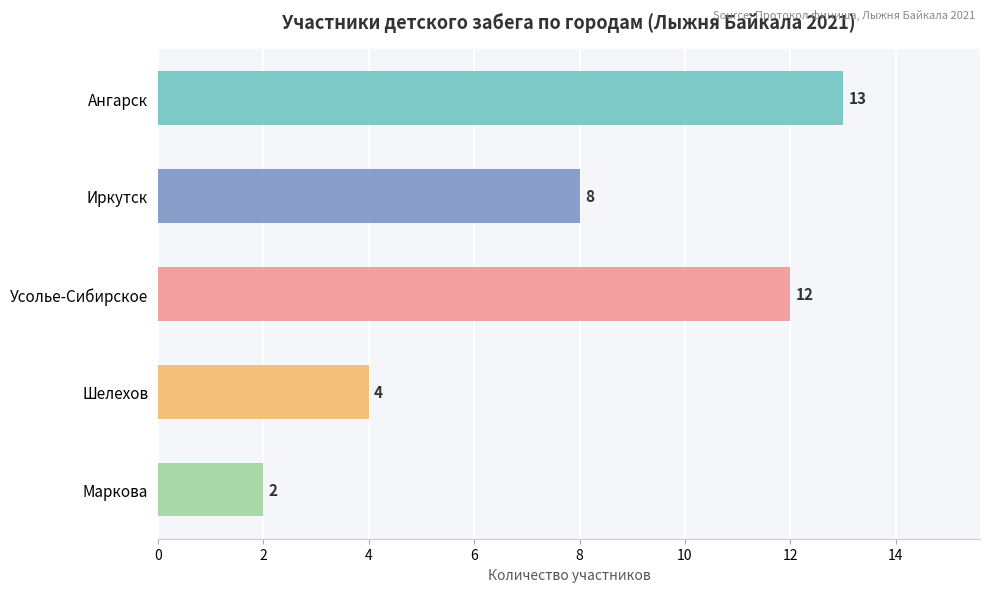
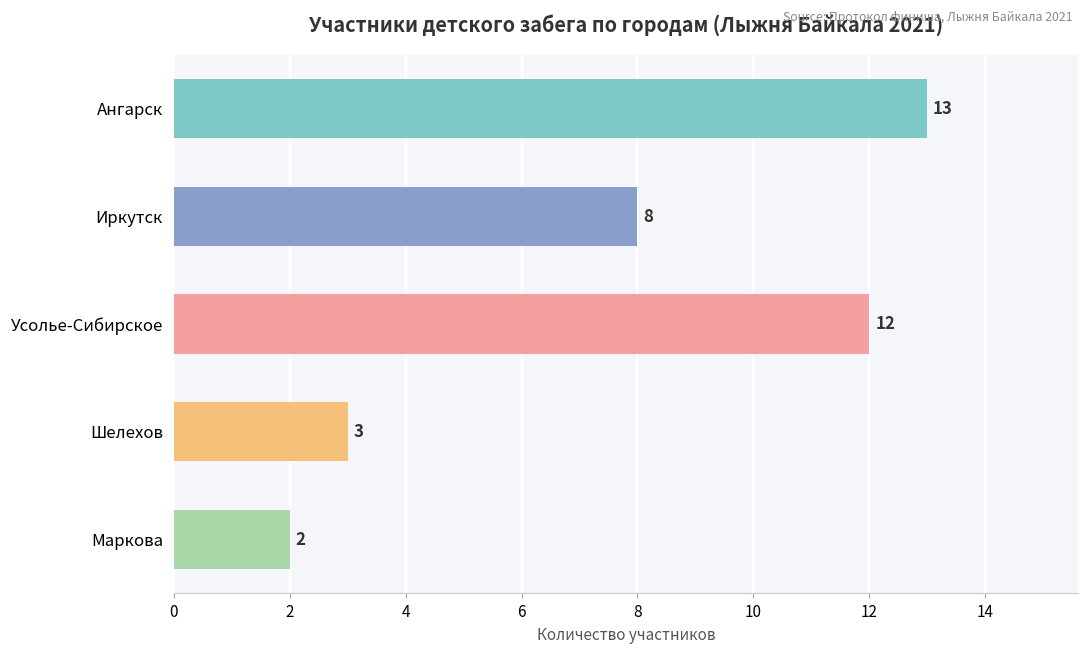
  {
    "Ангарск": 13,
    "Иркутск": 8,
    "Усолье-Сибирское": 12,
-   "Шелехов": 4,
+   "Шелехов": 3,
    "Маркова": 2
  }
